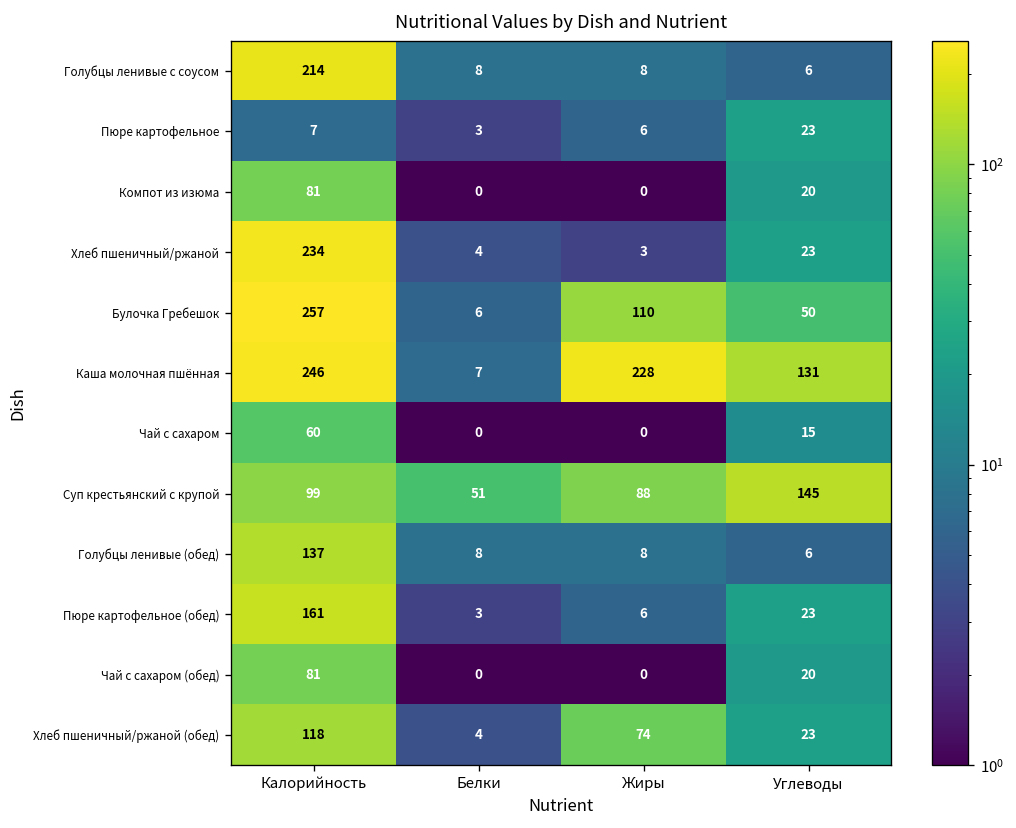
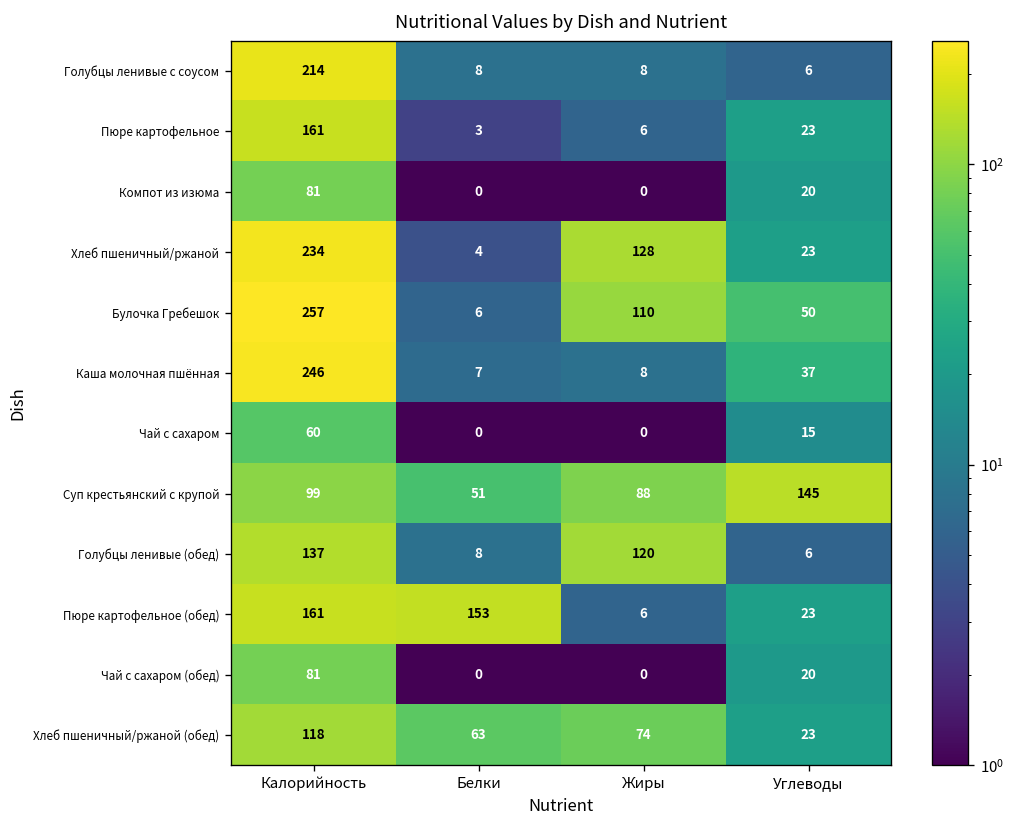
  {
    "Голубцы ленивые с соусом": {
      "Калорийность": 214,
      "Белки": 8,
      "Жиры": 8,
      "Углеводы": 6
    },
    "Пюре картофельное": {
-     "Калорийность": 7,
+     "Калорийность": 161,
      "Белки": 3,
      "Жиры": 6,
      "Углеводы": 23
    },
    "Компот из изюма": {
      "Калорийность": 81,
      "Белки": 0,
      "Жиры": 0,
      "Углеводы": 20
    },
    "Хлеб пшеничный/ржаной": {
      "Калорийность": 234,
      "Белки": 4,
-     "Жиры": 3,
+     "Жиры": 128,
      "Углеводы": 23
    },
    "Булочка Гребешок": {
      "Калорийность": 257,
      "Белки": 6,
      "Жиры": 110,
      "Углеводы": 50
    },
    "Каша молочная пшённая": {
      "Калорийность": 246,
      "Белки": 7,
-     "Жиры": 228,
-     "Углеводы": 131
+     "Жиры": 8,
+     "Углеводы": 37
    },
    "Чай с сахаром": {
      "Калорийность": 60,
      "Белки": 0,
      "Жиры": 0,
      "Углеводы": 15
    },
    "Суп крестьянский с крупой": {
      "Калорийность": 99,
      "Белки": 51,
      "Жиры": 88,
      "Углеводы": 145
    },
    "Голубцы ленивые (обед)": {
      "Калорийность": 137,
      "Белки": 8,
-     "Жиры": 8,
+     "Жиры": 120,
      "Углеводы": 6
    },
    "Пюре картофельное (обед)": {
      "Калорийность": 161,
-     "Белки": 3,
+     "Белки": 153,
      "Жиры": 6,
      "Углеводы": 23
    },
    "Чай с сахаром (обед)": {
      "Калорийность": 81,
      "Белки": 0,
      "Жиры": 0,
      "Углеводы": 20
    },
    "Хлеб пшеничный/ржаной (обед)": {
      "Калорийность": 118,
-     "Белки": 4,
+     "Белки": 63,
      "Жиры": 74,
      "Углеводы": 23
    }
  }
